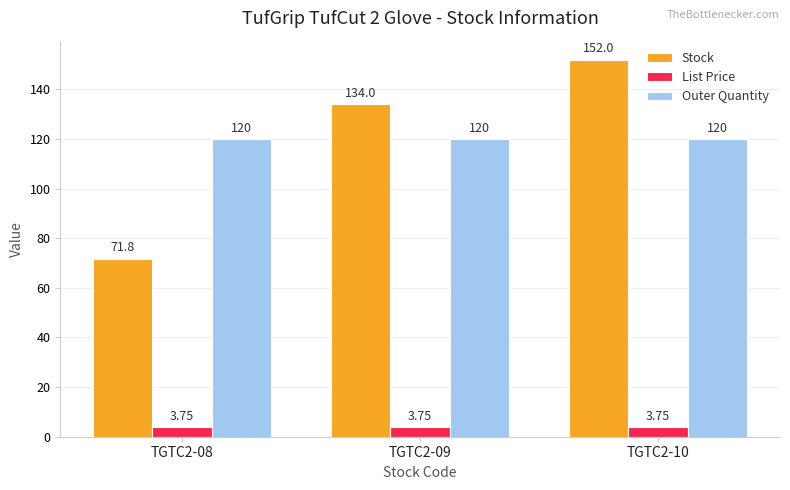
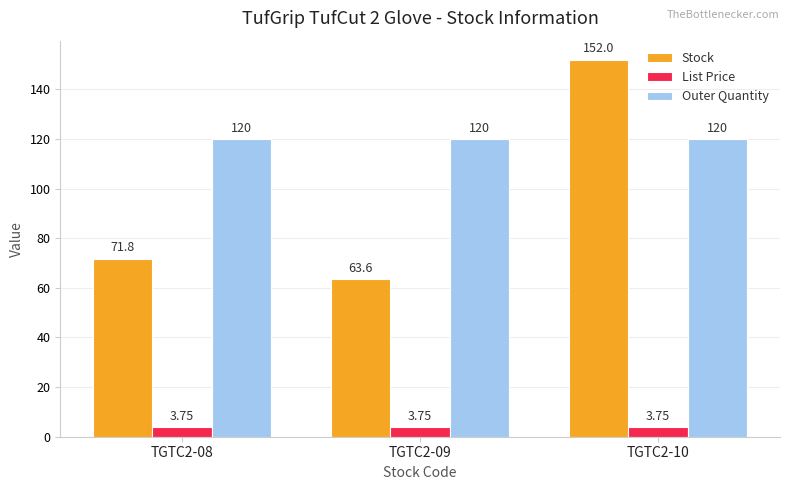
  {
    "Stock": {
      "TGTC2-08": 71.8,
-     "TGTC2-09": 134.0,
+     "TGTC2-09": 63.6,
      "TGTC2-10": 152.0
    },
    "List Price": {
      "TGTC2-08": 3.75,
      "TGTC2-09": 3.75,
      "TGTC2-10": 3.75
    },
    "Outer Quantity": {
      "TGTC2-08": 120,
      "TGTC2-09": 120,
      "TGTC2-10": 120
    }
  }
